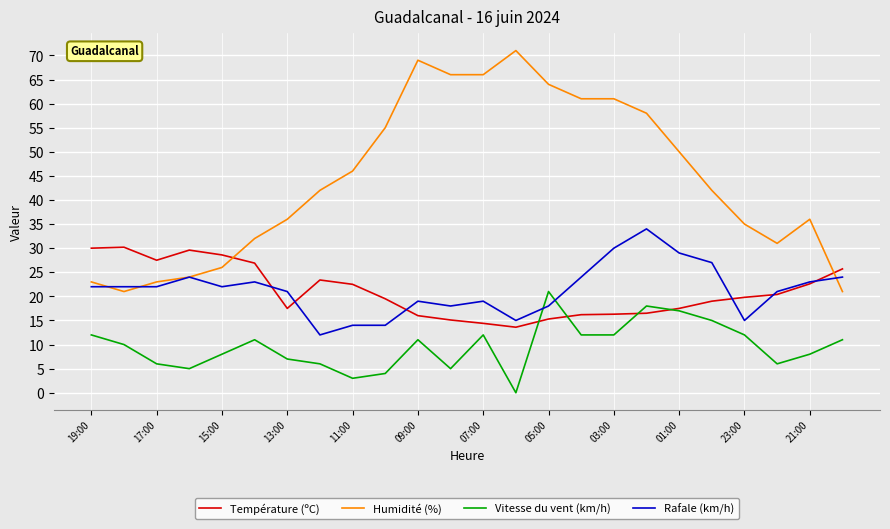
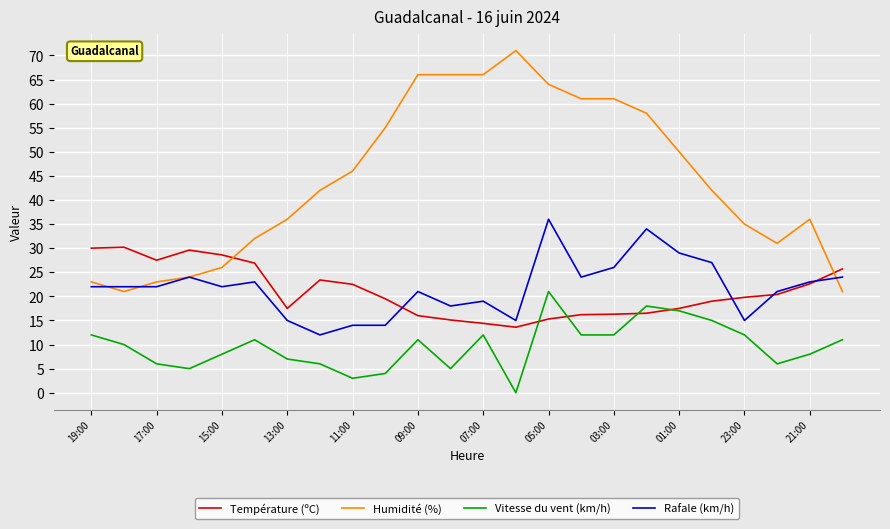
  {
    "Température (ºC)": {
      "19:00": 30,
      "17:00": 28,
      "15:00": 29,
      "13:00": 18,
      "11:00": 23,
      "09:00": 16,
      "07:00": 14,
      "05:00": 15,
      "03:00": 16,
      "23:00": 20
    },
    "Humidité (%)": {
      "19:00": 23,
      "17:00": 23,
      "15:00": 26,
      "13:00": 36,
      "11:00": 46,
-     "09:00": 69,
+     "09:00": 66,
      "07:00": 66,
      "05:00": 64,
      "03:00": 61,
      "01:00": 50,
      "23:00": 35,
      "21:00": 36
    },
    "Vitesse du vent (km/h)": {
      "19:00": 12,
      "17:00": 6,
      "15:00": 8,
      "13:00": 7,
      "11:00": 3,
      "09:00": 11,
      "07:00": 12,
      "05:00": 21,
      "03:00": 12,
      "23:00": 12,
      "21:00": 8
    },
    "Rafale (km/h)": {
      "19:00": 22,
      "17:00": 22,
      "15:00": 22,
-     "13:00": 21,
+     "13:00": 15,
      "11:00": 14,
-     "09:00": 19,
+     "09:00": 21,
      "07:00": 19,
-     "05:00": 18,
-     "03:00": 30,
+     "05:00": 36,
+     "03:00": 26,
      "01:00": 29,
      "23:00": 15
    }
  }
